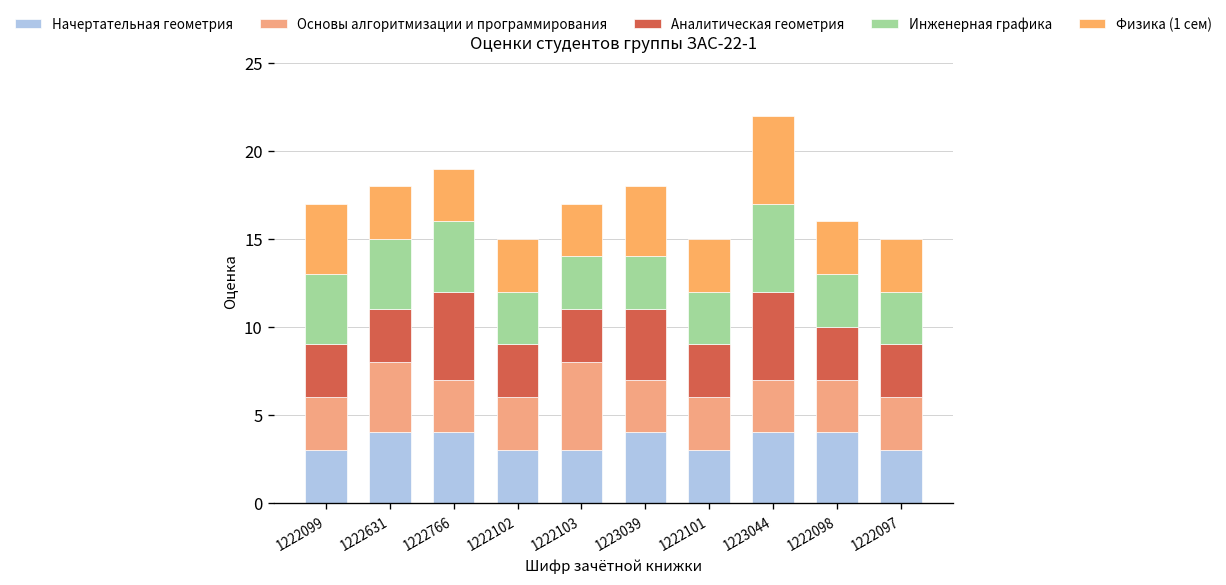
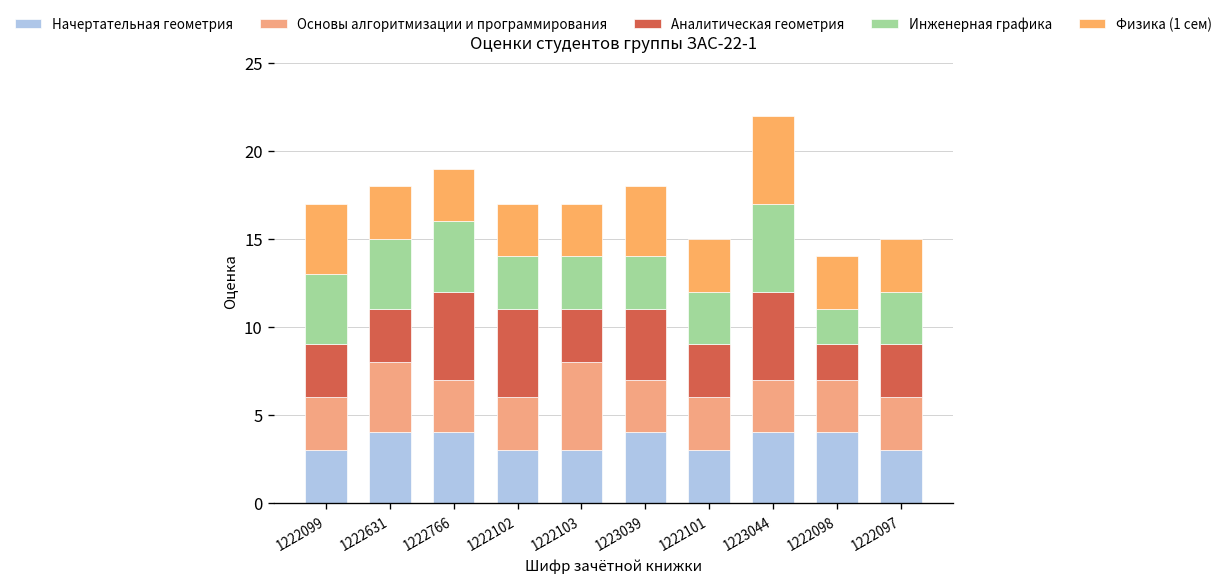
  {
    "Начертательная геометрия": {
      "1222099": 3,
      "1222631": 4,
      "1222766": 4,
      "1222102": 3,
      "1222103": 3,
      "1223039": 4,
      "1222101": 3,
      "1223044": 4,
      "1222098": 4,
      "1222097": 3
    },
    "Аналитическая геометрия": {
      "1222099": 3,
      "1222631": 3,
      "1222766": 5,
-     "1222102": 3,
+     "1222102": 5,
      "1222103": 3,
      "1223039": 4,
      "1222101": 3,
      "1223044": 5,
-     "1222098": 3,
+     "1222098": 2,
      "1222097": 3
    },
    "Инженерная графика": {
      "1222099": 4,
      "1222631": 4,
      "1222766": 4,
      "1222102": 3,
      "1222103": 3,
      "1223039": 3,
      "1222101": 3,
      "1223044": 5,
-     "1222098": 3,
+     "1222098": 2,
      "1222097": 3
    }
  }
